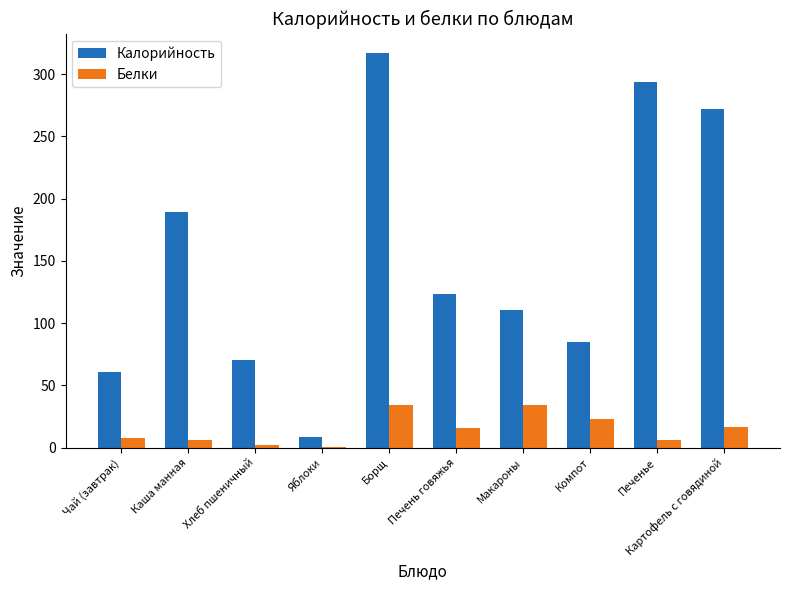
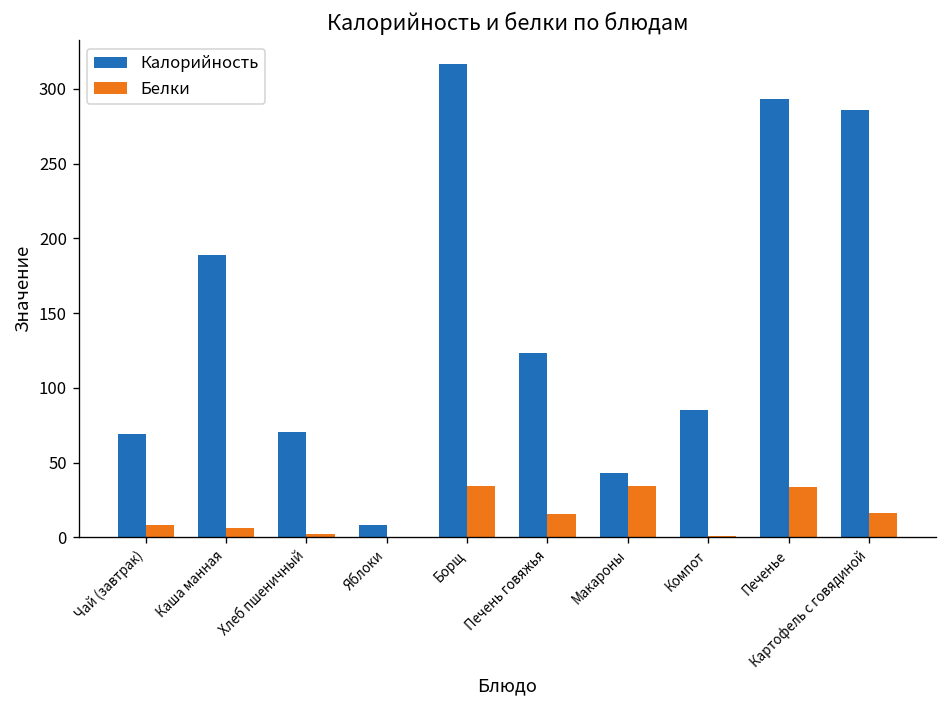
  {
    "Калорийность": {
-     "Чай (завтрак)": 61,
+     "Чай (завтрак)": 69,
      "Каша манная": 189,
      "Хлеб пшеничный": 71,
      "Яблоки": 8,
      "Борщ": 317,
      "Печень говяжья": 124,
-     "Макароны": 111,
+     "Макароны": 43,
      "Компот": 85,
      "Печенье": 293,
-     "Картофель с говядиной": 272
+     "Картофель с говядиной": 286
    },
    "Белки": {
      "Чай (завтрак)": 8,
      "Каша манная": 6,
      "Хлеб пшеничный": 2,
      "Борщ": 34,
      "Печень говяжья": 16,
      "Макароны": 34,
-     "Компот": 23,
-     "Печенье": 6,
+     "Компот": 1,
+     "Печенье": 34,
      "Картофель с говядиной": 16
    }
  }
